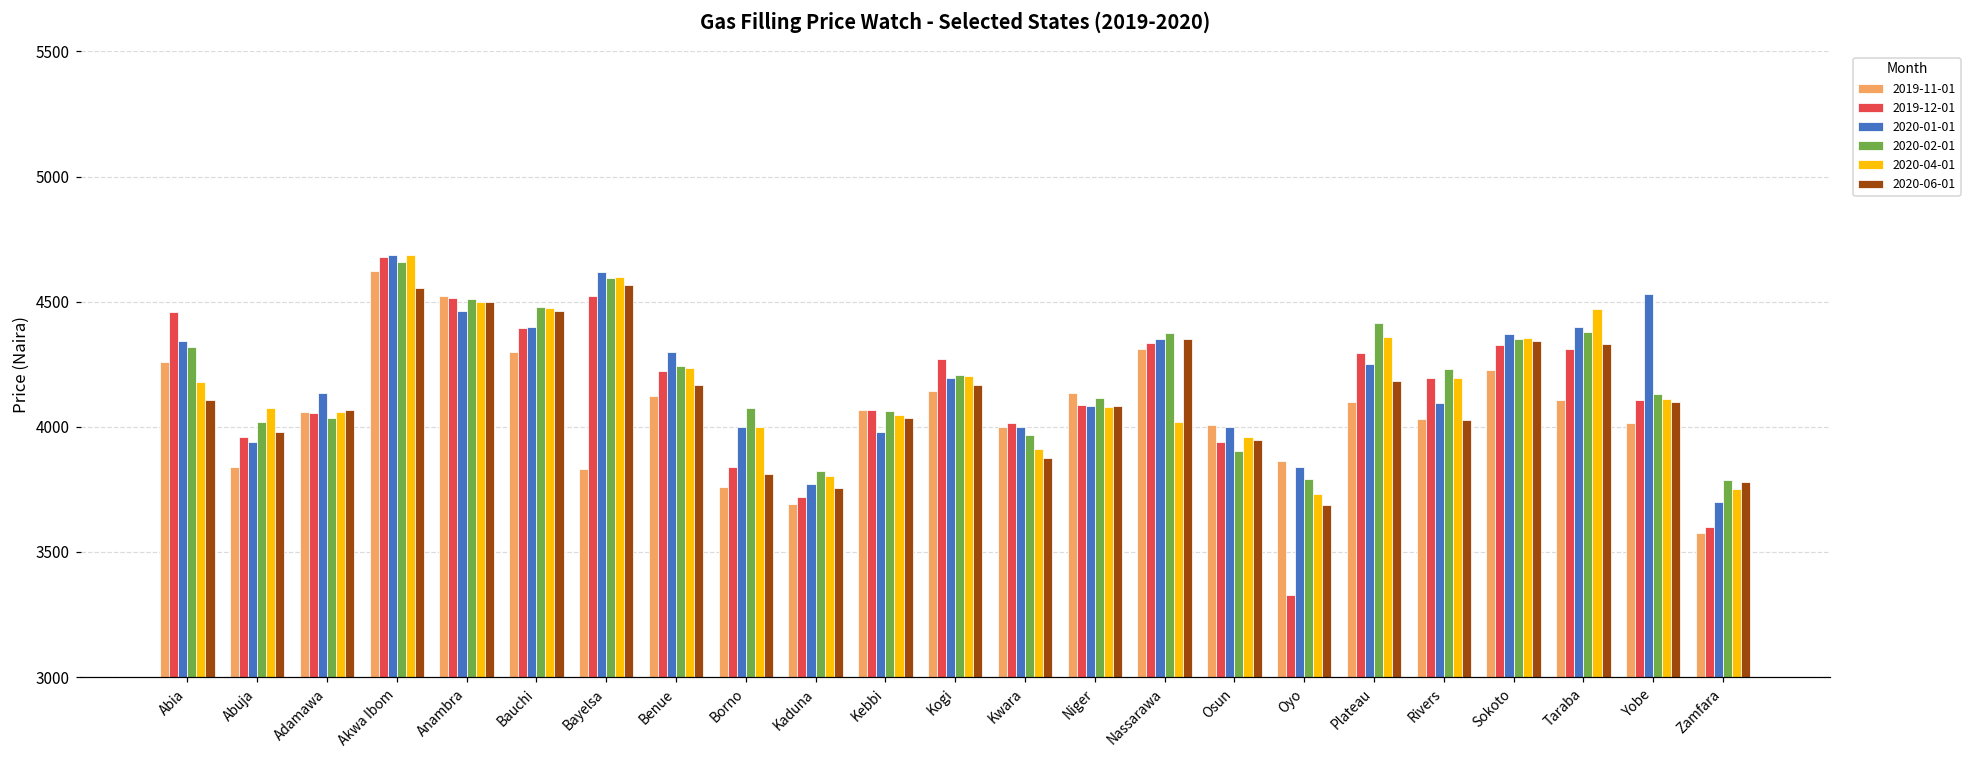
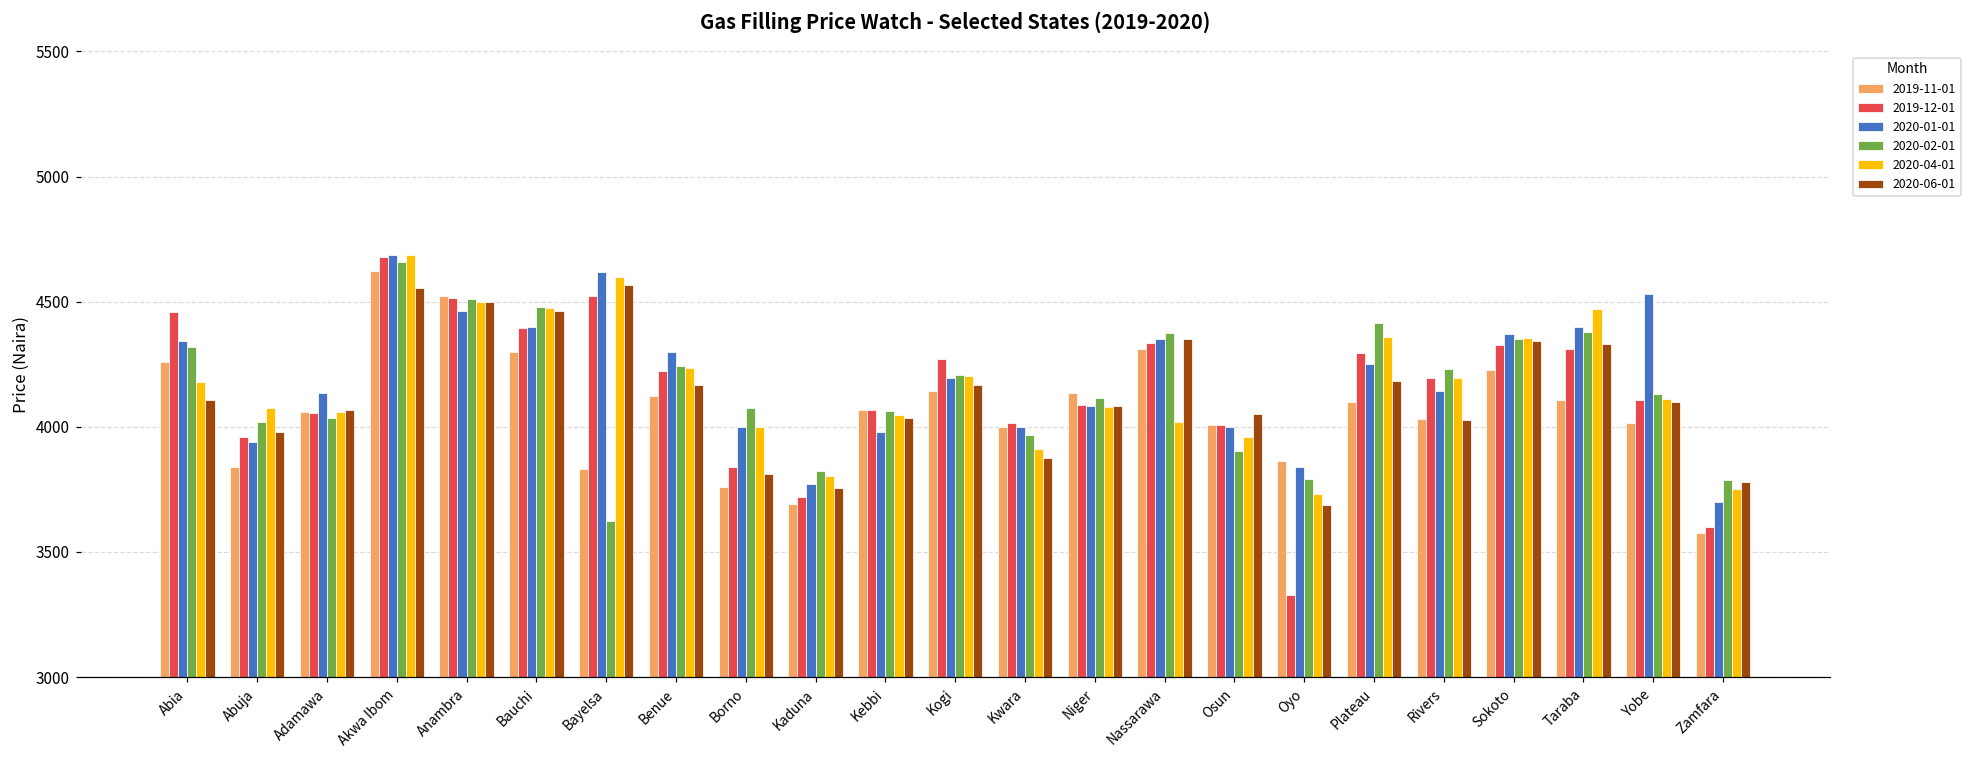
  {
    "2019-11-01": {
      "Abia": 4260,
      "Abuja": 3840,
      "Adamawa": 4060,
      "Akwa Ibom": 4620,
      "Anambra": 4520,
      "Bauchi": 4300,
      "Bayelsa": 3830,
      "Benue": 4120,
      "Borno": 3760,
      "Kaduna": 3690,
      "Kebbi": 4070,
      "Kogi": 4140,
      "Kwara": 4000,
      "Niger": 4140,
      "Nassarawa": 4310,
      "Osun": 4010,
      "Oyo": 3860,
      "Plateau": 4100,
      "Rivers": 4030,
      "Sokoto": 4230,
      "Taraba": 4110,
      "Yobe": 4020,
      "Zamfara": 3580
    },
    "2019-12-01": {
      "Abia": 4460,
      "Abuja": 3960,
      "Adamawa": 4060,
      "Akwa Ibom": 4680,
      "Anambra": 4520,
      "Bauchi": 4400,
      "Bayelsa": 4520,
      "Benue": 4220,
      "Borno": 3840,
      "Kaduna": 3720,
      "Kebbi": 4070,
      "Kogi": 4270,
      "Kwara": 4010,
      "Niger": 4090,
      "Nassarawa": 4340,
-     "Osun": 3940,
+     "Osun": 4010,
      "Oyo": 3330,
      "Plateau": 4290,
      "Rivers": 4190,
      "Sokoto": 4330,
      "Taraba": 4310,
      "Yobe": 4110,
      "Zamfara": 3600
    },
    "2020-01-01": {
      "Abia": 4340,
      "Abuja": 3940,
      "Adamawa": 4130,
      "Akwa Ibom": 4690,
      "Anambra": 4460,
      "Bauchi": 4400,
      "Bayelsa": 4620,
      "Benue": 4300,
      "Borno": 4000,
      "Kaduna": 3770,
      "Kebbi": 3980,
      "Kogi": 4200,
      "Kwara": 4000,
      "Niger": 4080,
      "Nassarawa": 4350,
      "Osun": 4000,
      "Oyo": 3840,
      "Plateau": 4250,
-     "Rivers": 4100,
+     "Rivers": 4140,
      "Sokoto": 4370,
      "Taraba": 4400,
      "Yobe": 4530,
      "Zamfara": 3700
    },
    "2020-02-01": {
      "Abia": 4320,
      "Abuja": 4020,
      "Adamawa": 4040,
      "Akwa Ibom": 4660,
      "Anambra": 4510,
      "Bauchi": 4480,
-     "Bayelsa": 4590,
+     "Bayelsa": 3620,
      "Benue": 4240,
      "Borno": 4080,
      "Kaduna": 3820,
      "Kebbi": 4060,
      "Kogi": 4210,
      "Kwara": 3970,
      "Niger": 4120,
      "Nassarawa": 4380,
      "Osun": 3900,
      "Oyo": 3790,
      "Plateau": 4420,
      "Rivers": 4230,
      "Sokoto": 4350,
      "Taraba": 4380,
      "Yobe": 4130,
      "Zamfara": 3790
    },
    "2020-04-01": {
      "Abia": 4180,
      "Abuja": 4080,
      "Adamawa": 4060,
      "Akwa Ibom": 4690,
      "Anambra": 4500,
      "Bauchi": 4470,
      "Bayelsa": 4600,
      "Benue": 4230,
      "Borno": 4000,
      "Kaduna": 3800,
      "Kebbi": 4050,
      "Kogi": 4200,
      "Kwara": 3910,
      "Niger": 4080,
      "Nassarawa": 4020,
      "Osun": 3960,
      "Oyo": 3730,
      "Plateau": 4360,
      "Rivers": 4200,
      "Sokoto": 4360,
      "Taraba": 4470,
      "Yobe": 4110,
      "Zamfara": 3750
    },
    "2020-06-01": {
      "Abia": 4110,
      "Abuja": 3980,
      "Adamawa": 4070,
      "Akwa Ibom": 4560,
      "Anambra": 4500,
      "Bauchi": 4460,
      "Bayelsa": 4570,
      "Benue": 4170,
      "Borno": 3810,
      "Kaduna": 3750,
      "Kebbi": 4040,
      "Kogi": 4170,
      "Kwara": 3880,
      "Niger": 4080,
      "Nassarawa": 4350,
-     "Osun": 3950,
+     "Osun": 4050,
      "Oyo": 3690,
      "Plateau": 4190,
      "Rivers": 4030,
      "Sokoto": 4340,
      "Taraba": 4330,
      "Yobe": 4100,
      "Zamfara": 3780
    }
  }
